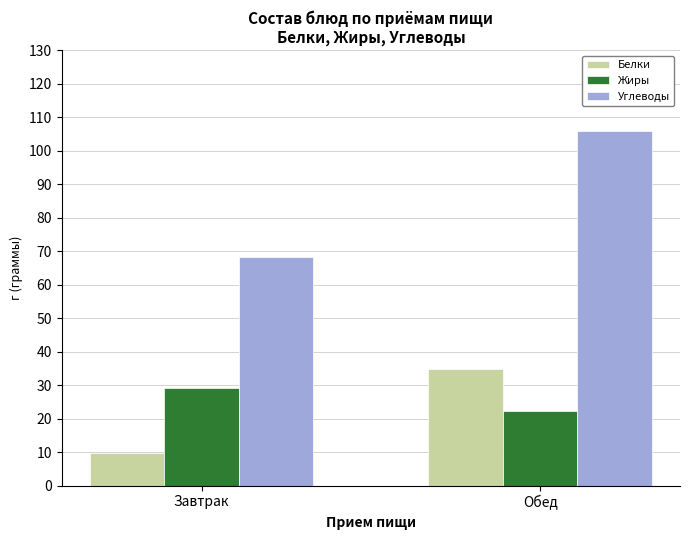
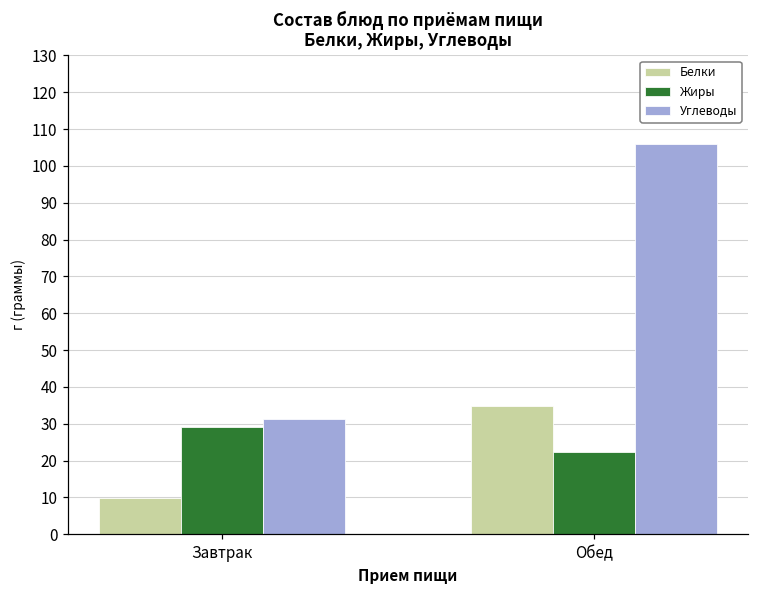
  {
    "Белки": {
      "Завтрак": 10,
      "Обед": 35
    },
    "Жиры": {
      "Завтрак": 29,
      "Обед": 22
    },
    "Углеводы": {
-     "Завтрак": 68,
+     "Завтрак": 31,
      "Обед": 106
    }
  }
